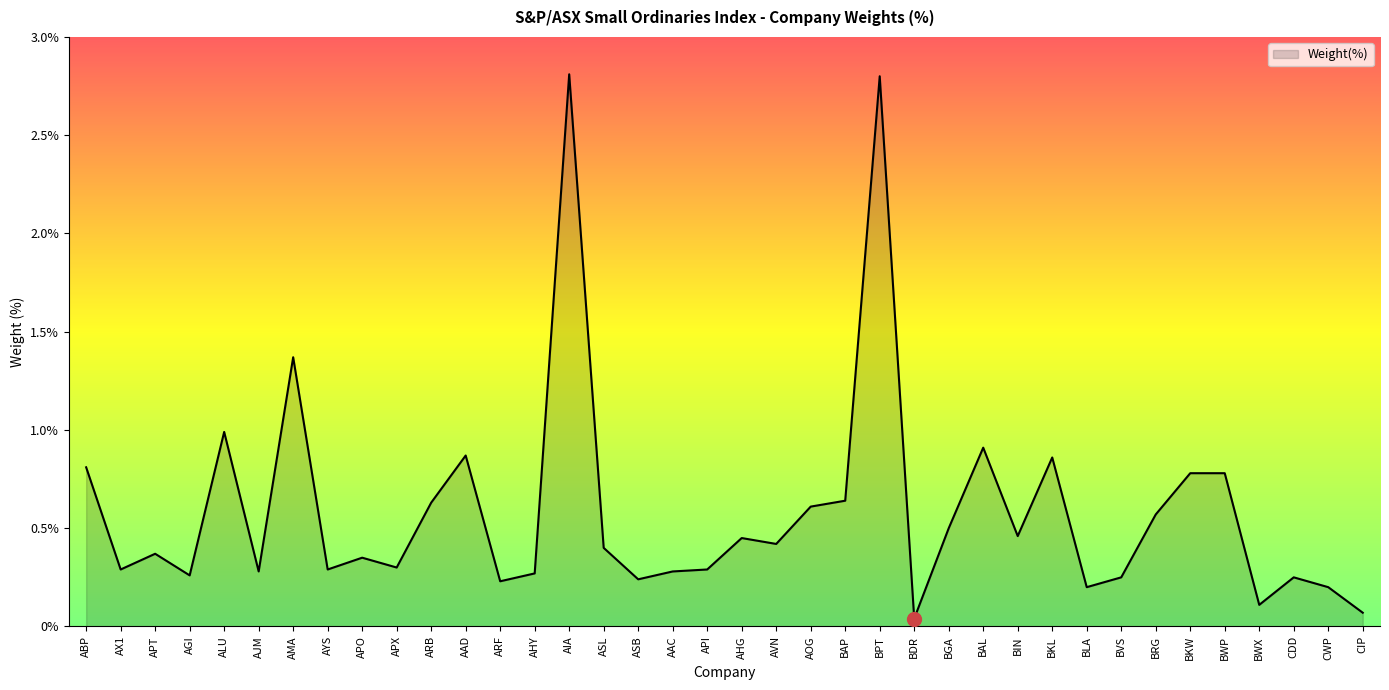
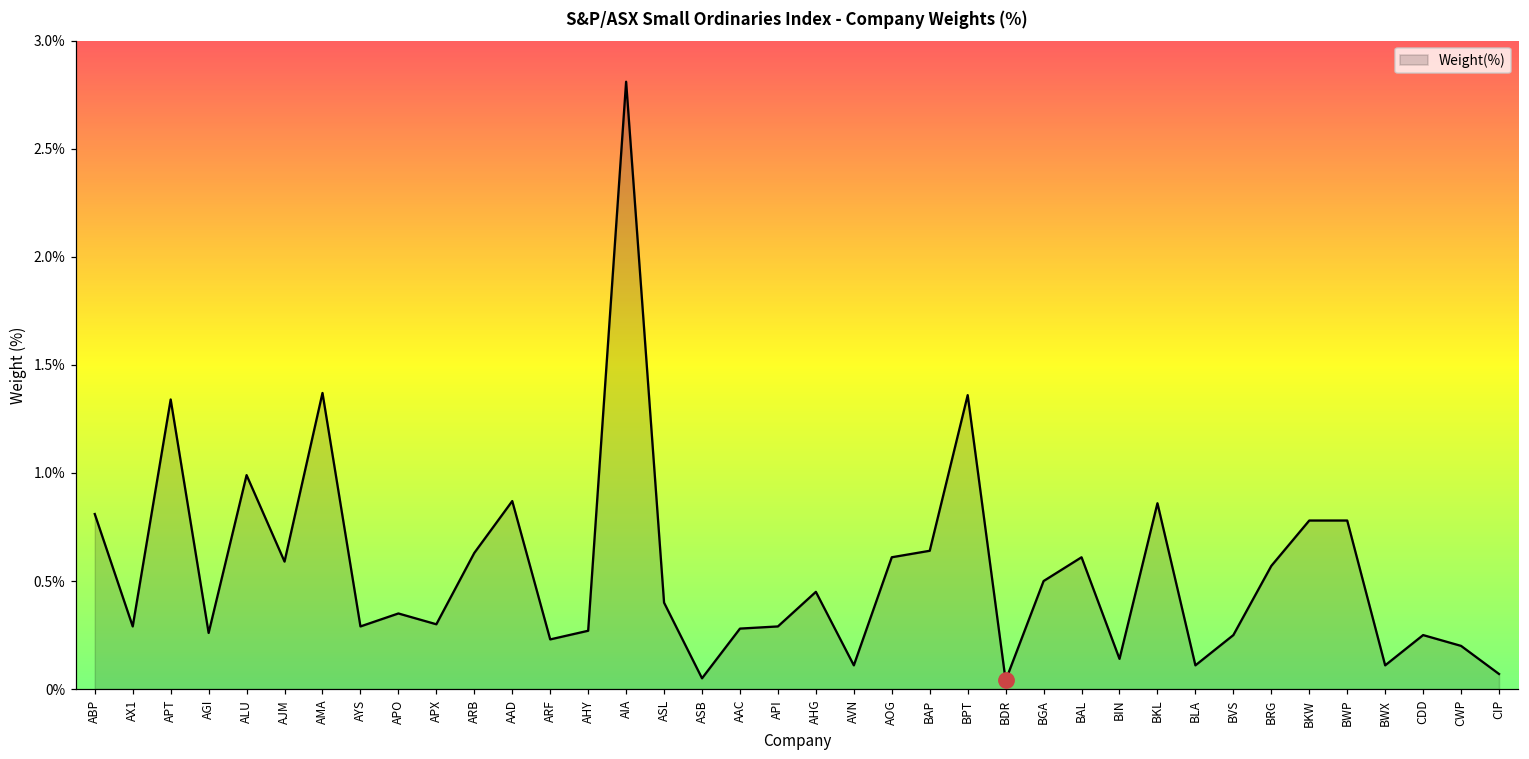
  {
    "Weight(%)": {
      "ABP": "0.81%",
      "AX1": "0.29%",
-     "APT": "0.37%",
+     "APT": "1.34%",
      "AGI": "0.26%",
      "ALU": "0.99%",
-     "AJM": "0.28%",
+     "AJM": "0.59%",
      "AMA": "1.37%",
      "AYS": "0.29%",
      "APO": "0.35%",
      "APX": "0.30%",
      "ARB": "0.63%",
      "AAD": "0.87%",
      "ARF": "0.23%",
      "AHY": "0.27%",
      "AIA": "2.81%",
      "ASL": "0.40%",
-     "ASB": "0.24%",
+     "ASB": "0.05%",
      "AAC": "0.28%",
      "API": "0.29%",
      "AHG": "0.45%",
-     "AVN": "0.42%",
+     "AVN": "0.11%",
      "AOG": "0.61%",
      "BAP": "0.64%",
-     "BPT": "2.80%",
+     "BPT": "1.36%",
      "BGA": "0.50%",
-     "BAL": "0.91%",
-     "BIN": "0.46%",
+     "BAL": "0.61%",
+     "BIN": "0.14%",
      "BKL": "0.86%",
-     "BLA": "0.20%",
+     "BLA": "0.11%",
      "BVS": "0.25%",
      "BRG": "0.57%",
      "BKW": "0.78%",
      "BWP": "0.78%",
      "BWX": "0.11%",
      "CDD": "0.25%",
      "CWP": "0.20%",
      "CIP": "0.07%"
    }
  }
